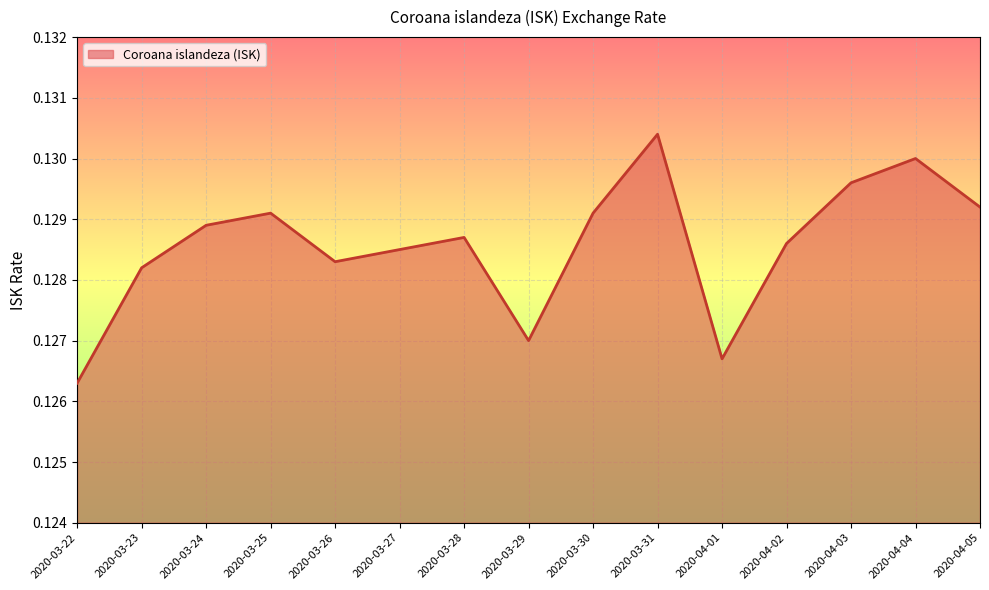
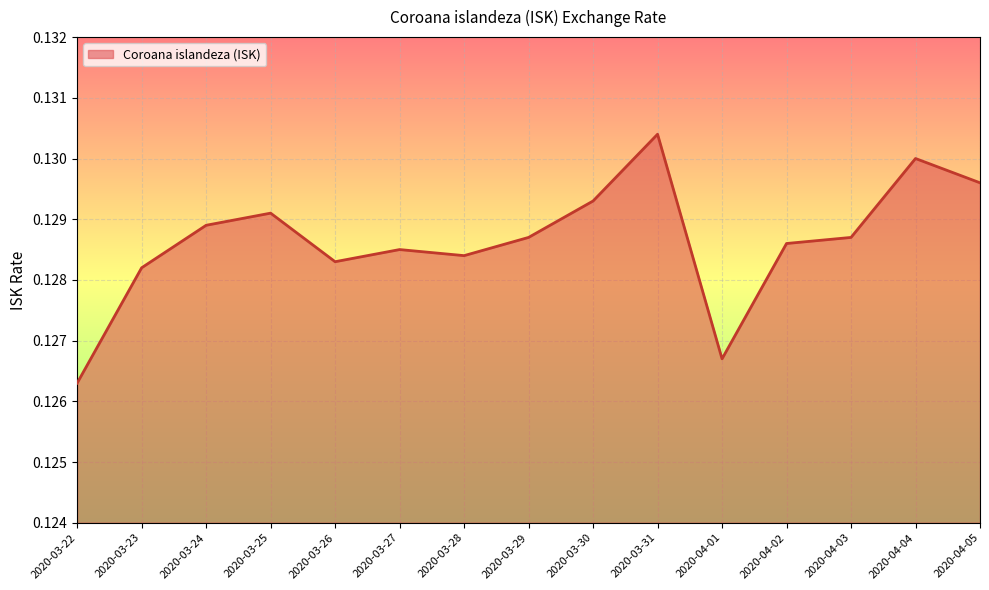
  {
    "2020-03-22": 0.1263,
    "2020-03-23": 0.1282,
    "2020-03-24": 0.1289,
    "2020-03-25": 0.1291,
    "2020-03-26": 0.1283,
    "2020-03-27": 0.1285,
-   "2020-03-28": 0.1287,
-   "2020-03-29": 0.1270,
-   "2020-03-30": 0.1291,
+   "2020-03-28": 0.1284,
+   "2020-03-29": 0.1287,
+   "2020-03-30": 0.1293,
    "2020-03-31": 0.1304,
    "2020-04-01": 0.1267,
    "2020-04-02": 0.1286,
-   "2020-04-03": 0.1296,
+   "2020-04-03": 0.1287,
    "2020-04-04": 0.1300,
-   "2020-04-05": 0.1292
+   "2020-04-05": 0.1296
  }
